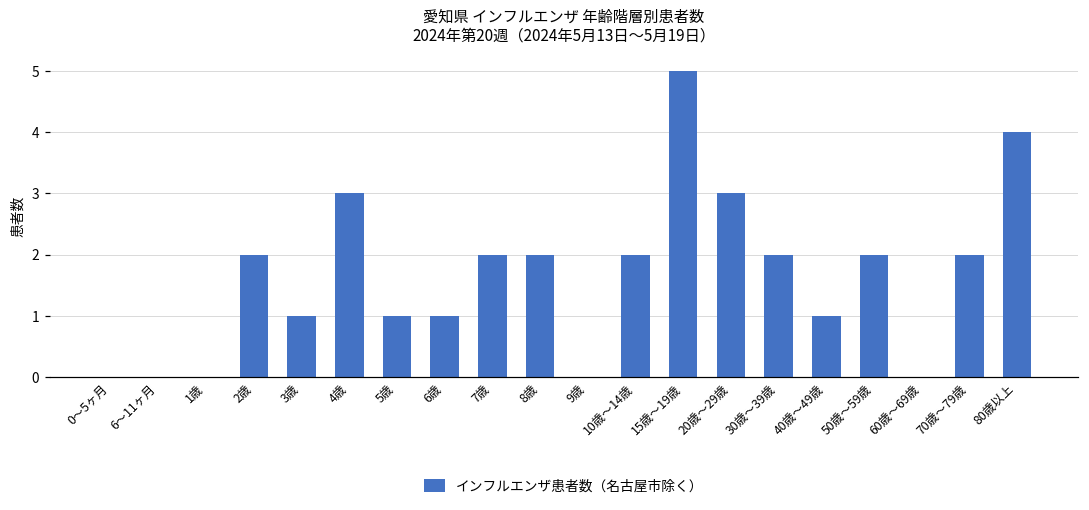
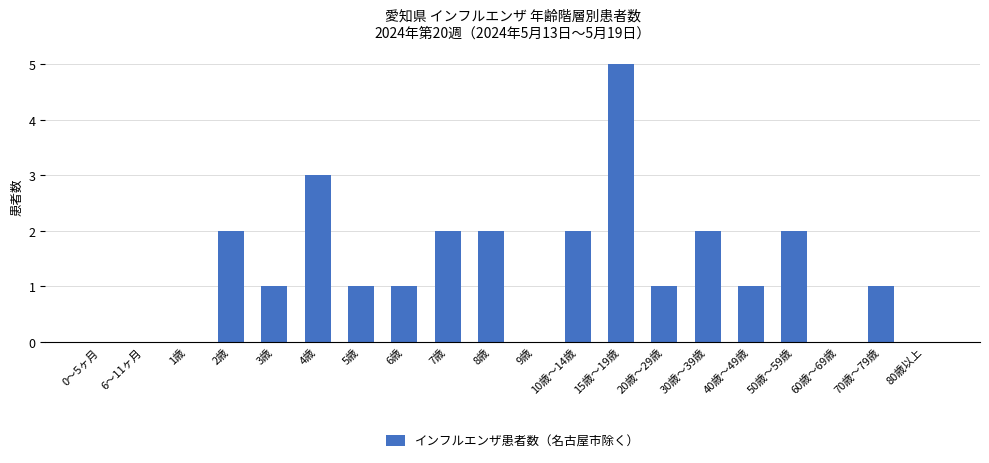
  {
    "0～5ヶ月": 0,
    "6～11ヶ月": 0,
    "1歳": 0,
    "2歳": 2,
    "3歳": 1,
    "4歳": 3,
    "5歳": 1,
    "6歳": 1,
    "7歳": 2,
    "8歳": 2,
    "9歳": 0,
    "10歳～14歳": 2,
    "15歳～19歳": 5,
-   "20歳～29歳": 3,
+   "20歳～29歳": 1,
    "30歳～39歳": 2,
    "40歳～49歳": 1,
    "50歳～59歳": 2,
    "60歳～69歳": 0,
-   "70歳～79歳": 2,
-   "80歳以上": 4
+   "70歳～79歳": 1,
+   "80歳以上": 0
  }
